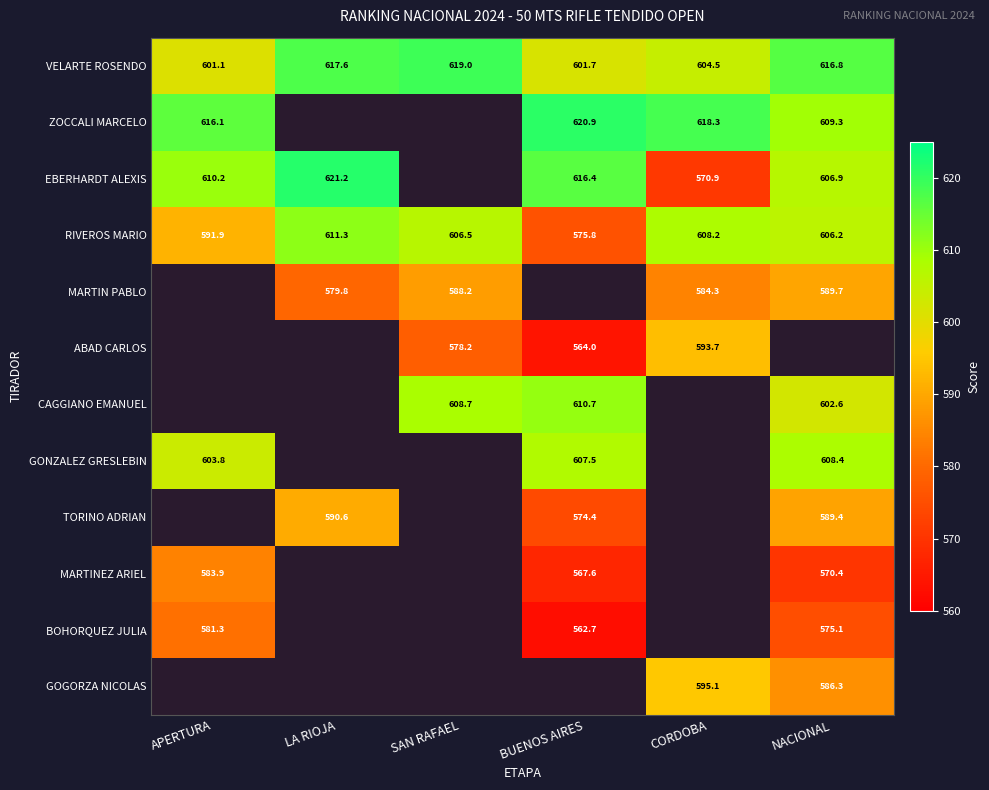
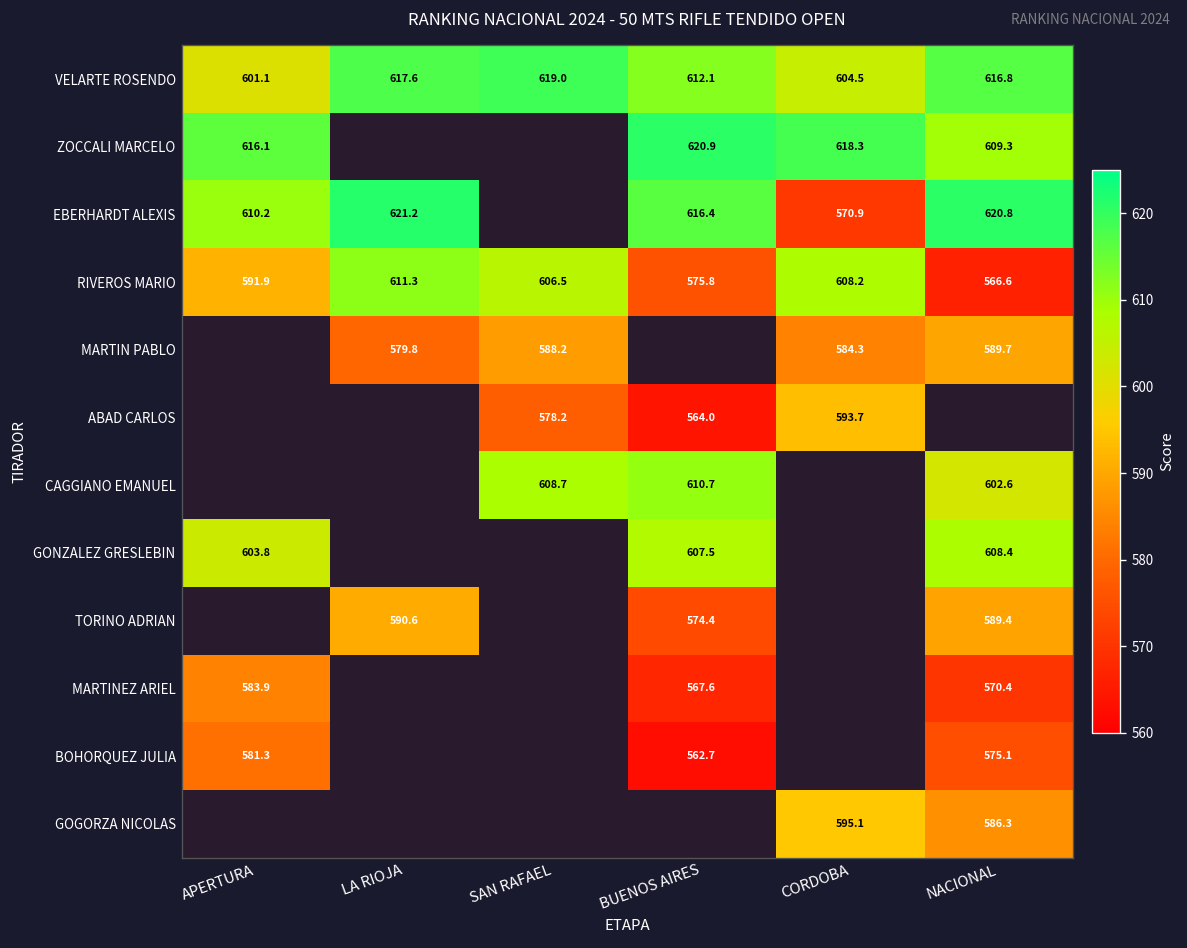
  {
    "VELARTE ROSENDO": {
      "APERTURA": 601.1,
      "LA RIOJA": 617.6,
      "SAN RAFAEL": 619.0,
-     "BUENOS AIRES": 601.7,
+     "BUENOS AIRES": 612.1,
      "CORDOBA": 604.5,
      "NACIONAL": 616.8
    },
    "ZOCCALI MARCELO": {
      "APERTURA": 616.1,
      "BUENOS AIRES": 620.9,
      "CORDOBA": 618.3,
      "NACIONAL": 609.3
    },
    "EBERHARDT ALEXIS": {
      "APERTURA": 610.2,
      "LA RIOJA": 621.2,
      "BUENOS AIRES": 616.4,
      "CORDOBA": 570.9,
-     "NACIONAL": 606.9
+     "NACIONAL": 620.8
    },
    "RIVEROS MARIO": {
      "APERTURA": 591.9,
      "LA RIOJA": 611.3,
      "SAN RAFAEL": 606.5,
      "BUENOS AIRES": 575.8,
      "CORDOBA": 608.2,
-     "NACIONAL": 606.2
+     "NACIONAL": 566.6
    },
    "MARTIN PABLO": {
      "LA RIOJA": 579.8,
      "SAN RAFAEL": 588.2,
      "CORDOBA": 584.3,
      "NACIONAL": 589.7
    },
    "ABAD CARLOS": {
      "SAN RAFAEL": 578.2,
      "BUENOS AIRES": 564.0,
      "CORDOBA": 593.7
    },
    "CAGGIANO EMANUEL": {
      "SAN RAFAEL": 608.7,
      "BUENOS AIRES": 610.7,
      "NACIONAL": 602.6
    },
    "GONZALEZ GRESLEBIN": {
      "APERTURA": 603.8,
      "BUENOS AIRES": 607.5,
      "NACIONAL": 608.4
    },
    "TORINO ADRIAN": {
      "LA RIOJA": 590.6,
      "BUENOS AIRES": 574.4,
      "NACIONAL": 589.4
    },
    "MARTINEZ ARIEL": {
      "APERTURA": 583.9,
      "BUENOS AIRES": 567.6,
      "NACIONAL": 570.4
    },
    "BOHORQUEZ JULIA": {
      "APERTURA": 581.3,
      "BUENOS AIRES": 562.7,
      "NACIONAL": 575.1
    },
    "GOGORZA NICOLAS": {
      "CORDOBA": 595.1,
      "NACIONAL": 586.3
    }
  }
